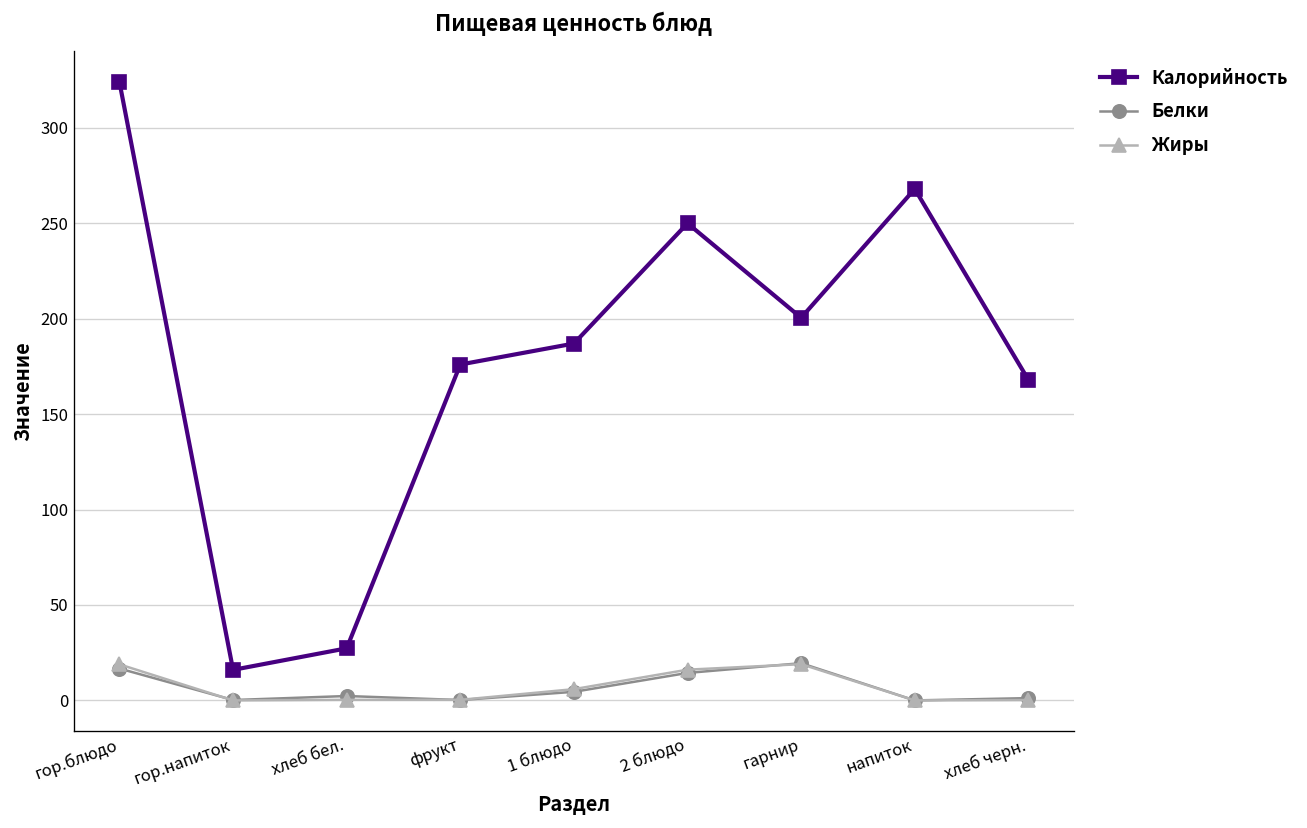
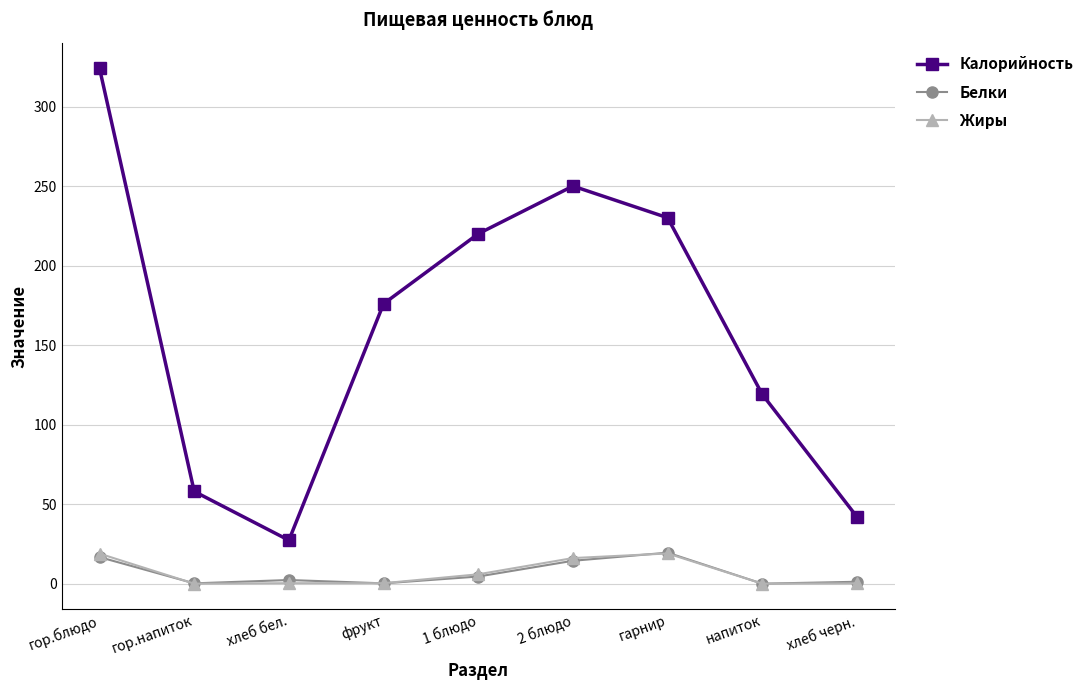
  {
    "Калорийность": {
      "гор.блюдо": 324,
-     "гор.напиток": 16,
+     "гор.напиток": 58,
      "хлеб бел.": 27,
      "фрукт": 176,
-     "1 блюдо": 187,
+     "1 блюдо": 220,
      "2 блюдо": 250,
-     "гарнир": 201,
-     "напиток": 268,
-     "хлеб черн.": 168
+     "гарнир": 230,
+     "напиток": 119,
+     "хлеб черн.": 42
    },
    "Белки": {
      "гор.блюдо": 17,
      "хлеб бел.": 2,
      "2 блюдо": 14
    },
    "Жиры": {
      "гор.блюдо": 19,
      "хлеб бел.": 0,
      "2 блюдо": 16
    }
  }
